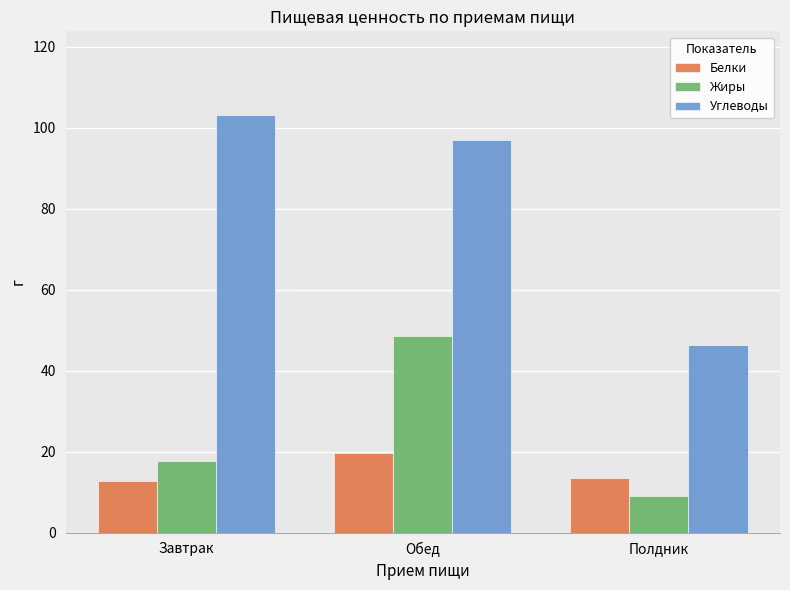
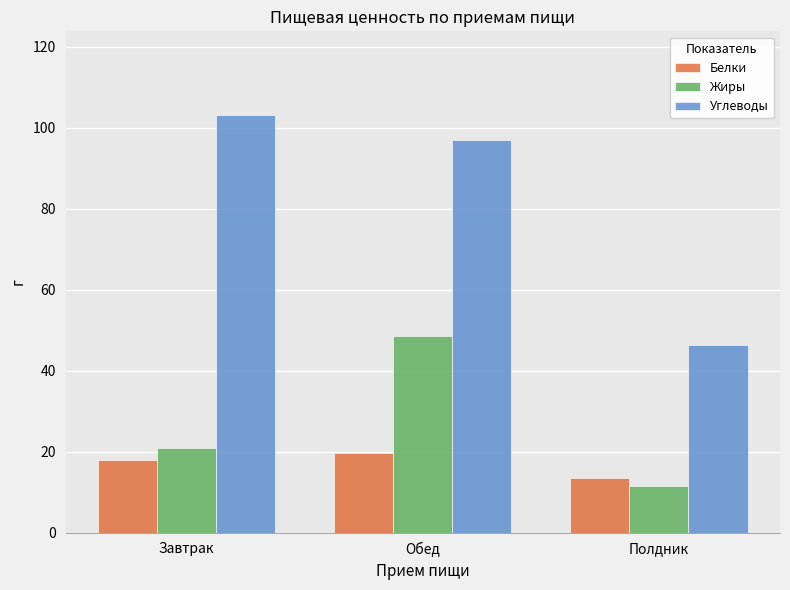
  {
    "Белки": {
-     "Завтрак": 13,
+     "Завтрак": 18,
      "Обед": 20,
      "Полдник": 13
    },
    "Жиры": {
-     "Завтрак": 18,
+     "Завтрак": 21,
      "Обед": 49,
-     "Полдник": 9
+     "Полдник": 11
    },
    "Углеводы": {
      "Завтрак": 103,
      "Обед": 97,
      "Полдник": 46
    }
  }
